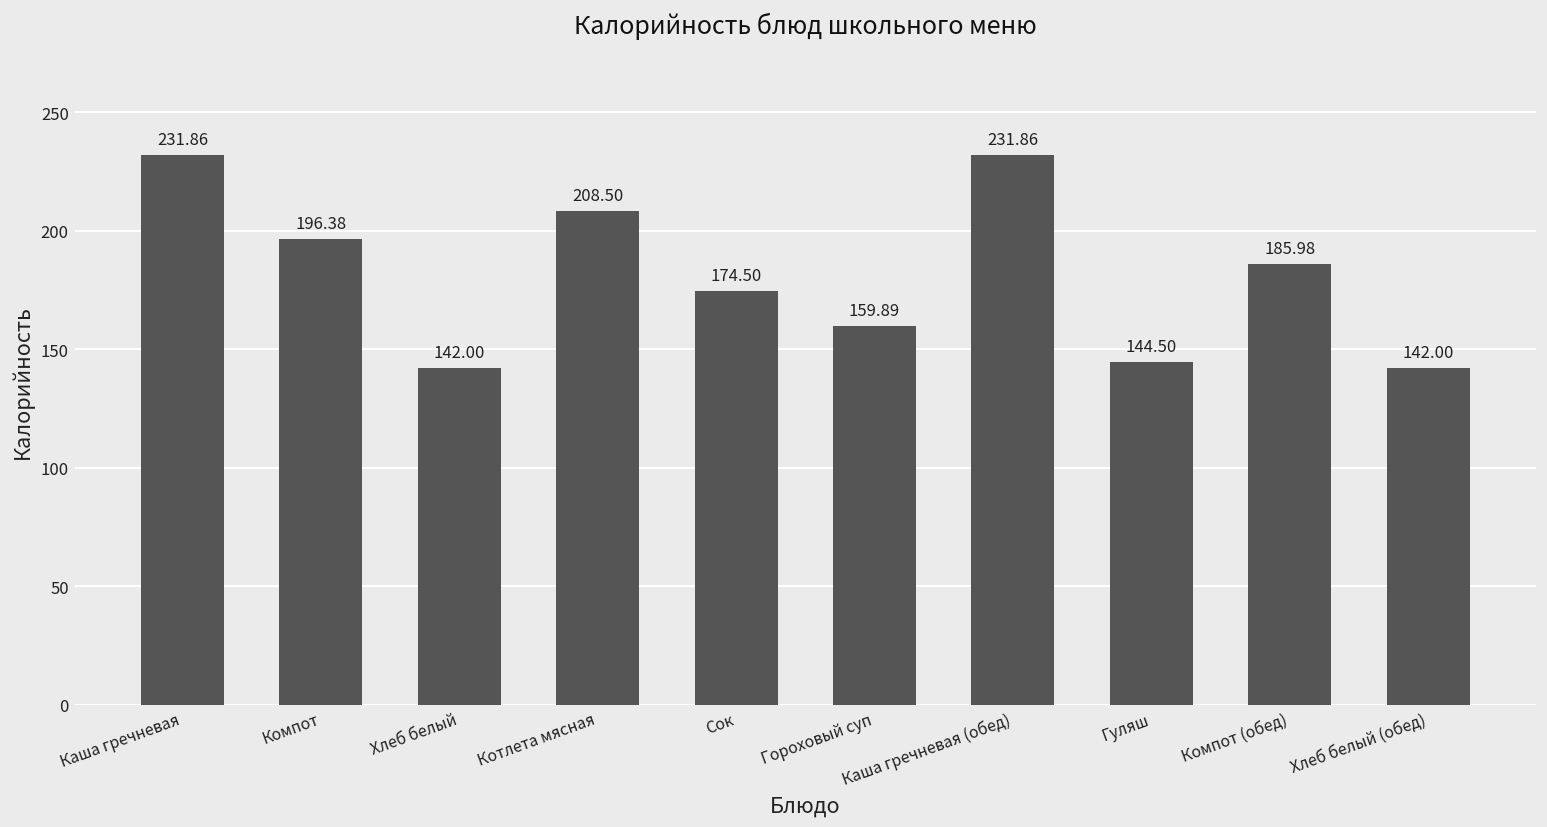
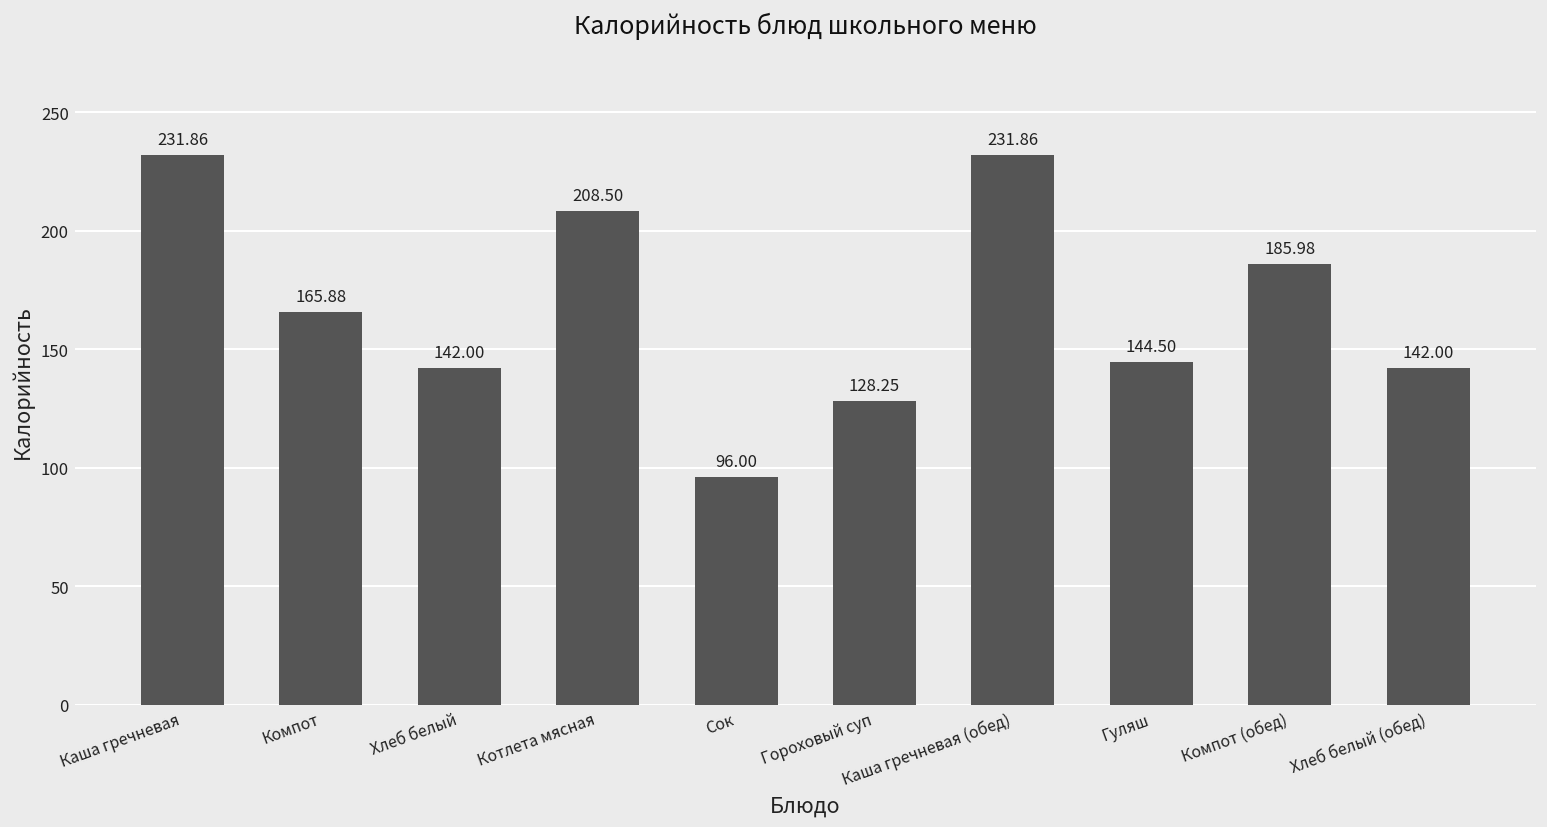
  {
    "Каша гречневая": 231.86,
-   "Компот": 196.38,
+   "Компот": 165.88,
    "Хлеб белый": 142.00,
    "Котлета мясная": 208.50,
-   "Сок": 174.50,
-   "Гороховый суп": 159.89,
+   "Сок": 96.00,
+   "Гороховый суп": 128.25,
    "Каша гречневая (обед)": 231.86,
    "Гуляш": 144.50,
    "Компот (обед)": 185.98,
    "Хлеб белый (обед)": 142.00
  }
